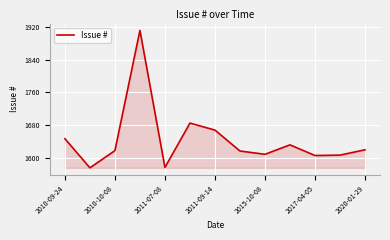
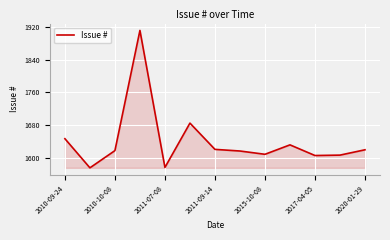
  {
    "2010-09-24": 1650,
    "2011-07-08": 1580,
-   "2011-09-14": 1670
+   "2011-09-14": 1620
  }
